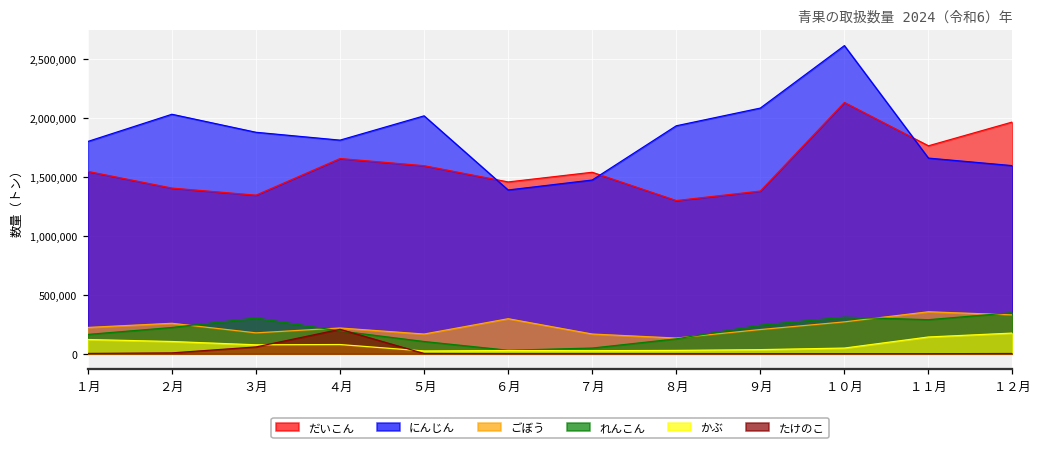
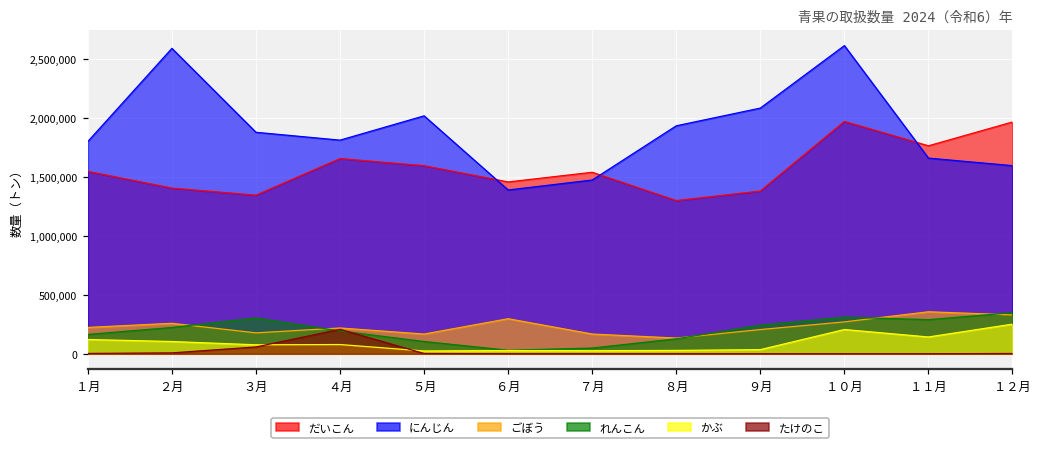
  {
    "だいこん": {
      "１月": "1,550,000",
      "２月": "1,410,000",
      "３月": "1,350,000",
      "４月": "1,660,000",
      "５月": "1,600,000",
      "６月": "1,460,000",
      "７月": "1,540,000",
      "８月": "1,300,000",
      "９月": "1,380,000",
-     "１０月": "2,130,000",
+     "１０月": "1,970,000",
      "１１月": "1,770,000",
      "１２月": "1,970,000"
    },
    "にんじん": {
      "１月": "1,800,000",
-     "２月": "2,030,000",
+     "２月": "2,590,000",
      "３月": "1,880,000",
      "４月": "1,810,000",
      "５月": "2,020,000",
      "６月": "1,390,000",
      "７月": "1,480,000",
      "８月": "1,940,000",
      "９月": "2,090,000",
      "１０月": "2,620,000",
      "１１月": "1,660,000",
      "１２月": "1,600,000"
    },
    "ごぼう": {
      "１月": "220,000",
      "２月": "260,000",
      "３月": "180,000",
      "５月": "170,000",
      "６月": "300,000",
      "７月": "170,000",
      "９月": "210,000",
      "１０月": "270,000",
      "１１月": "360,000"
    },
    "れんこん": {
      "１月": "160,000",
      "２月": "220,000",
      "３月": "300,000",
      "５月": "100,000",
      "９月": "240,000",
      "１０月": "310,000",
      "１１月": "290,000"
    },
    "かぶ": {
      "１月": "120,000",
      "２月": "100,000",
      "４月": "80,000",
      "８月": "30,000",
      "９月": "30,000",
-     "１０月": "50,000",
+     "１０月": "210,000",
      "１１月": "140,000",
-     "１２月": "180,000"
+     "１２月": "250,000"
    },
    "たけのこ": {
      "１月": "0",
      "２月": "10,000",
      "６月": "0",
      "７月": "0",
      "８月": "0",
      "９月": "0",
      "１０月": "0",
      "１１月": "0",
      "１２月": "0"
    }
  }
